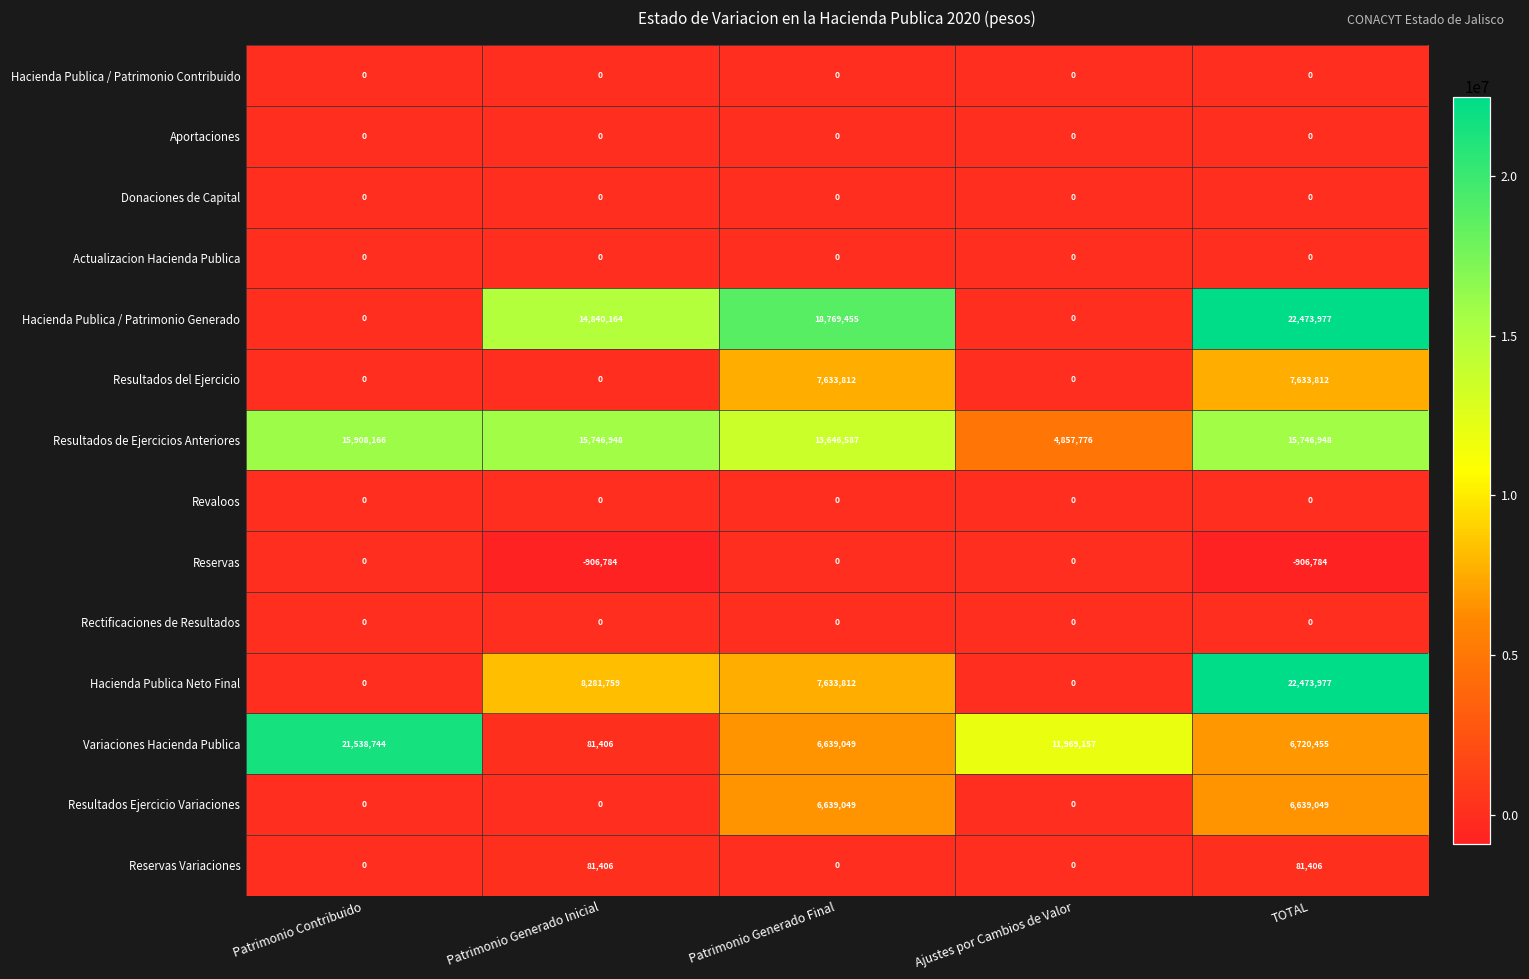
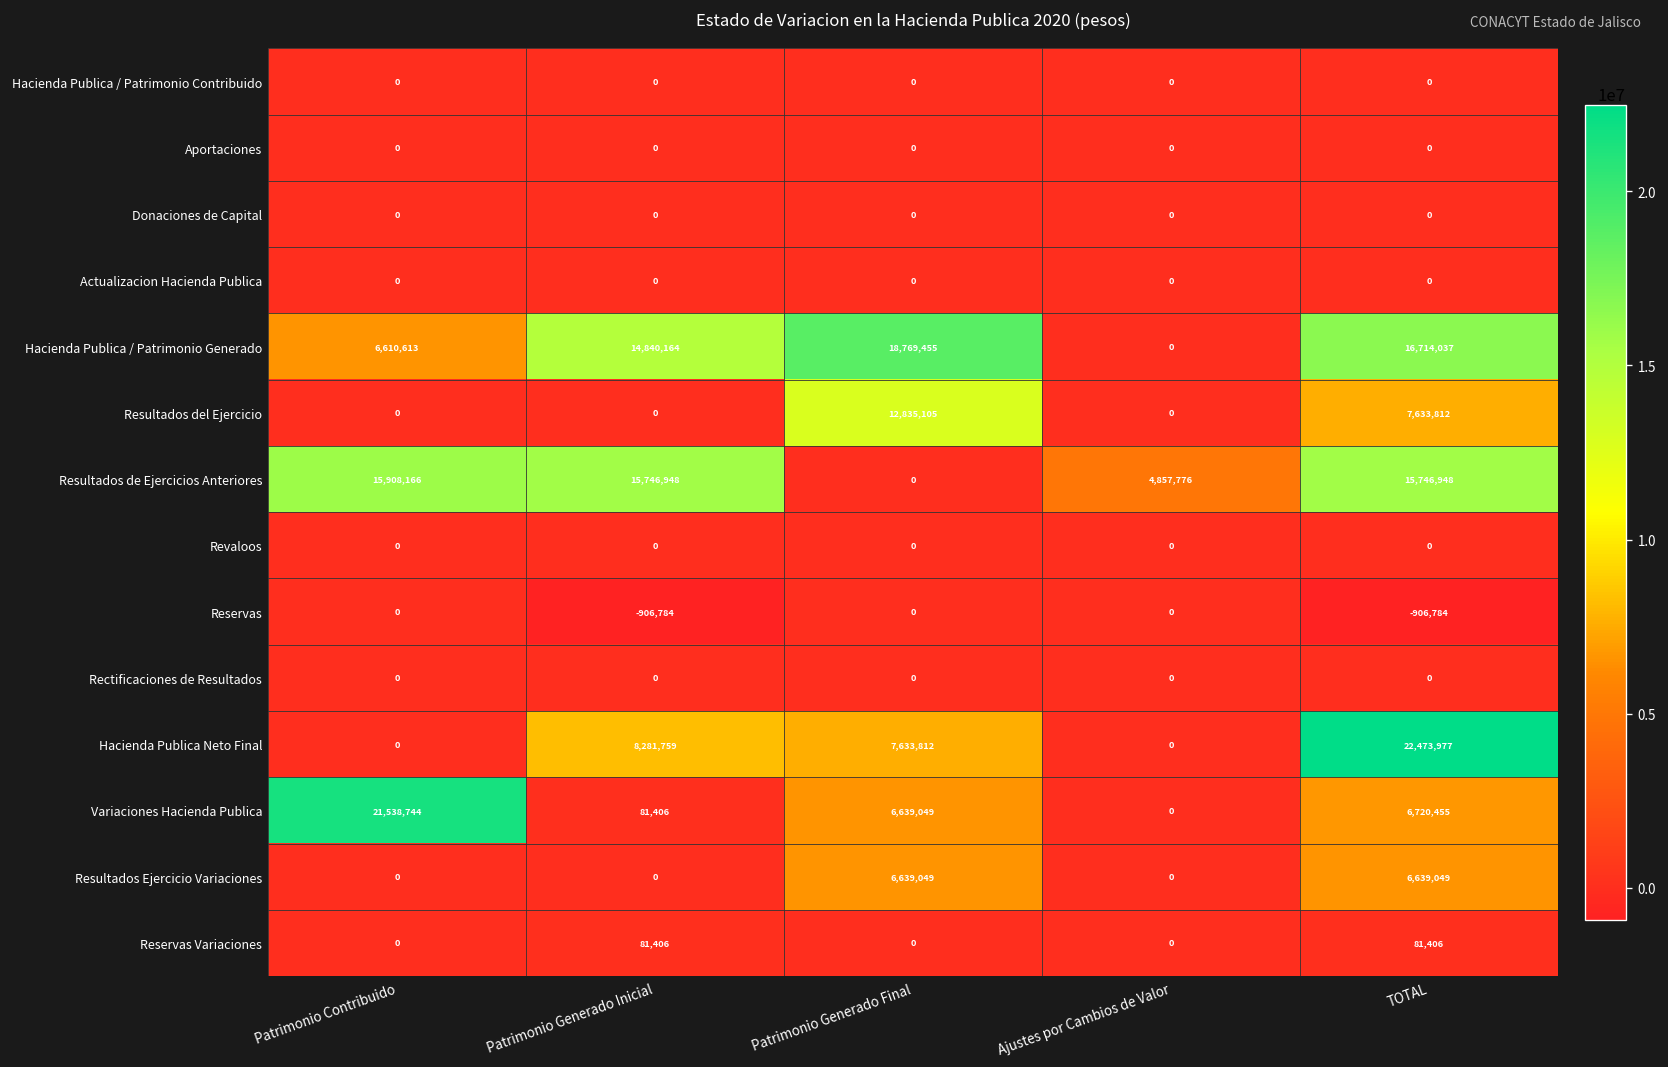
  {
    "Hacienda Publica / Patrimonio Contribuido": {
      "Patrimonio Contribuido": "0",
      "Patrimonio Generado Inicial": "0",
      "Patrimonio Generado Final": "0",
      "Ajustes por Cambios de Valor": "0",
      "TOTAL": "0"
    },
    "Aportaciones": {
      "Patrimonio Contribuido": "0",
      "Patrimonio Generado Inicial": "0",
      "Patrimonio Generado Final": "0",
      "Ajustes por Cambios de Valor": "0",
      "TOTAL": "0"
    },
    "Donaciones de Capital": {
      "Patrimonio Contribuido": "0",
      "Patrimonio Generado Inicial": "0",
      "Patrimonio Generado Final": "0",
      "Ajustes por Cambios de Valor": "0",
      "TOTAL": "0"
    },
    "Actualizacion Hacienda Publica": {
      "Patrimonio Contribuido": "0",
      "Patrimonio Generado Inicial": "0",
      "Patrimonio Generado Final": "0",
      "Ajustes por Cambios de Valor": "0",
      "TOTAL": "0"
    },
    "Hacienda Publica / Patrimonio Generado": {
-     "Patrimonio Contribuido": "0",
+     "Patrimonio Contribuido": "6,610,613",
      "Patrimonio Generado Inicial": "14,840,164",
      "Patrimonio Generado Final": "18,769,455",
      "Ajustes por Cambios de Valor": "0",
-     "TOTAL": "22,473,977"
+     "TOTAL": "16,714,037"
    },
    "Resultados del Ejercicio": {
      "Patrimonio Contribuido": "0",
      "Patrimonio Generado Inicial": "0",
-     "Patrimonio Generado Final": "7,633,812",
+     "Patrimonio Generado Final": "12,835,105",
      "Ajustes por Cambios de Valor": "0",
      "TOTAL": "7,633,812"
    },
    "Resultados de Ejercicios Anteriores": {
      "Patrimonio Contribuido": "15,908,166",
      "Patrimonio Generado Inicial": "15,746,948",
-     "Patrimonio Generado Final": "13,646,587",
+     "Patrimonio Generado Final": "0",
      "Ajustes por Cambios de Valor": "4,857,776",
      "TOTAL": "15,746,948"
    },
    "Revaloos": {
      "Patrimonio Contribuido": "0",
      "Patrimonio Generado Inicial": "0",
      "Patrimonio Generado Final": "0",
      "Ajustes por Cambios de Valor": "0",
      "TOTAL": "0"
    },
    "Reservas": {
      "Patrimonio Contribuido": "0",
      "Patrimonio Generado Inicial": "-906,784",
      "Patrimonio Generado Final": "0",
      "Ajustes por Cambios de Valor": "0",
      "TOTAL": "-906,784"
    },
    "Rectificaciones de Resultados": {
      "Patrimonio Contribuido": "0",
      "Patrimonio Generado Inicial": "0",
      "Patrimonio Generado Final": "0",
      "Ajustes por Cambios de Valor": "0",
      "TOTAL": "0"
    },
    "Hacienda Publica Neto Final": {
      "Patrimonio Contribuido": "0",
      "Patrimonio Generado Inicial": "8,281,759",
      "Patrimonio Generado Final": "7,633,812",
      "Ajustes por Cambios de Valor": "0",
      "TOTAL": "22,473,977"
    },
    "Variaciones Hacienda Publica": {
      "Patrimonio Contribuido": "21,538,744",
      "Patrimonio Generado Inicial": "81,406",
      "Patrimonio Generado Final": "6,639,049",
-     "Ajustes por Cambios de Valor": "11,969,157",
+     "Ajustes por Cambios de Valor": "0",
      "TOTAL": "6,720,455"
    },
    "Resultados Ejercicio Variaciones": {
      "Patrimonio Contribuido": "0",
      "Patrimonio Generado Inicial": "0",
      "Patrimonio Generado Final": "6,639,049",
      "Ajustes por Cambios de Valor": "0",
      "TOTAL": "6,639,049"
    },
    "Reservas Variaciones": {
      "Patrimonio Contribuido": "0",
      "Patrimonio Generado Inicial": "81,406",
      "Patrimonio Generado Final": "0",
      "Ajustes por Cambios de Valor": "0",
      "TOTAL": "81,406"
    }
  }
